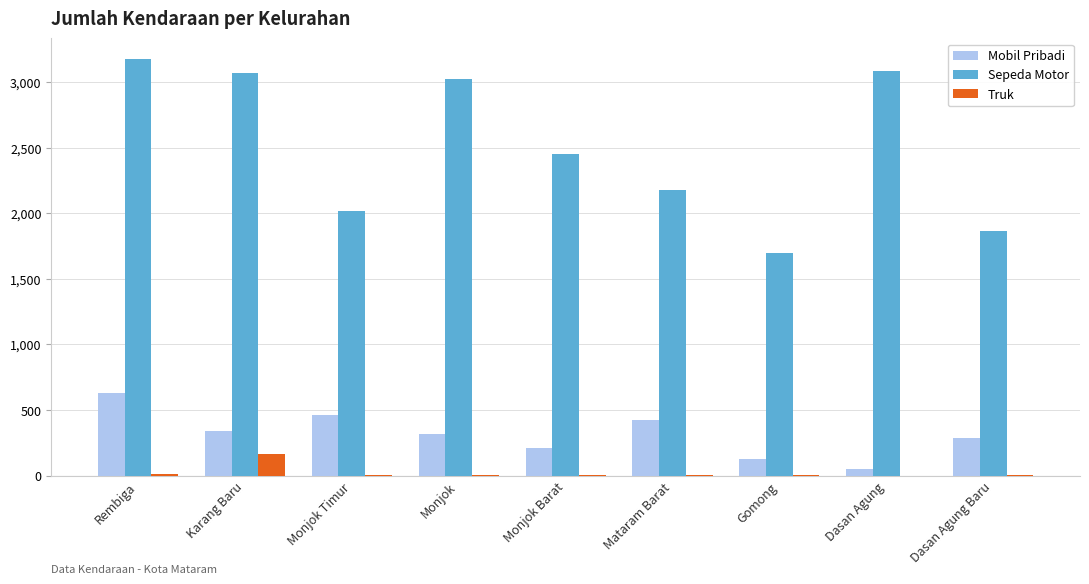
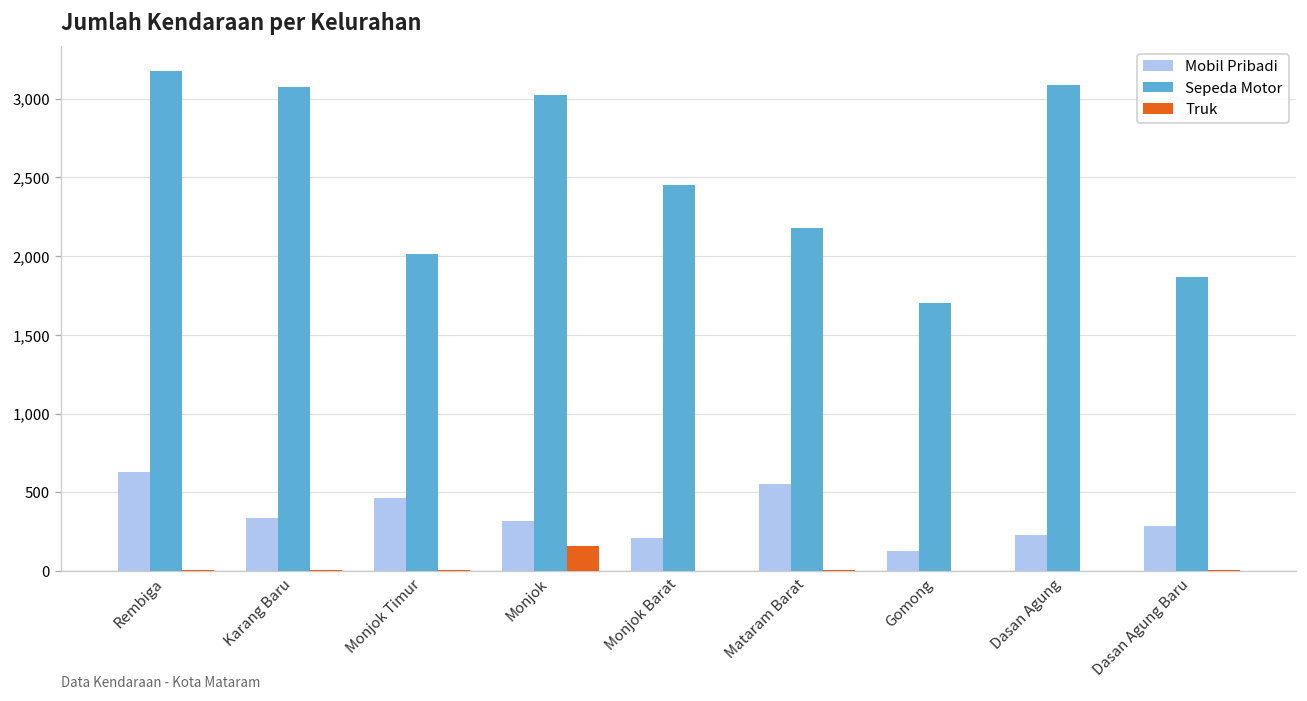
  {
    "Mobil Pribadi": {
      "Rembiga": "630",
      "Karang Baru": "340",
      "Monjok Timur": "460",
      "Monjok": "320",
      "Monjok Barat": "210",
-     "Mataram Barat": "420",
+     "Mataram Barat": "550",
      "Gomong": "130",
-     "Dasan Agung": "50",
+     "Dasan Agung": "230",
      "Dasan Agung Baru": "290"
    },
    "Sepeda Motor": {
      "Rembiga": "3,170",
      "Karang Baru": "3,070",
      "Monjok Timur": "2,010",
      "Monjok": "3,020",
      "Monjok Barat": "2,450",
      "Mataram Barat": "2,180",
      "Gomong": "1,700",
      "Dasan Agung": "3,080",
      "Dasan Agung Baru": "1,870"
    },
    "Truk": {
-     "Karang Baru": "170",
-     "Monjok": "10"
+     "Karang Baru": "10",
+     "Monjok": "160"
    }
  }
